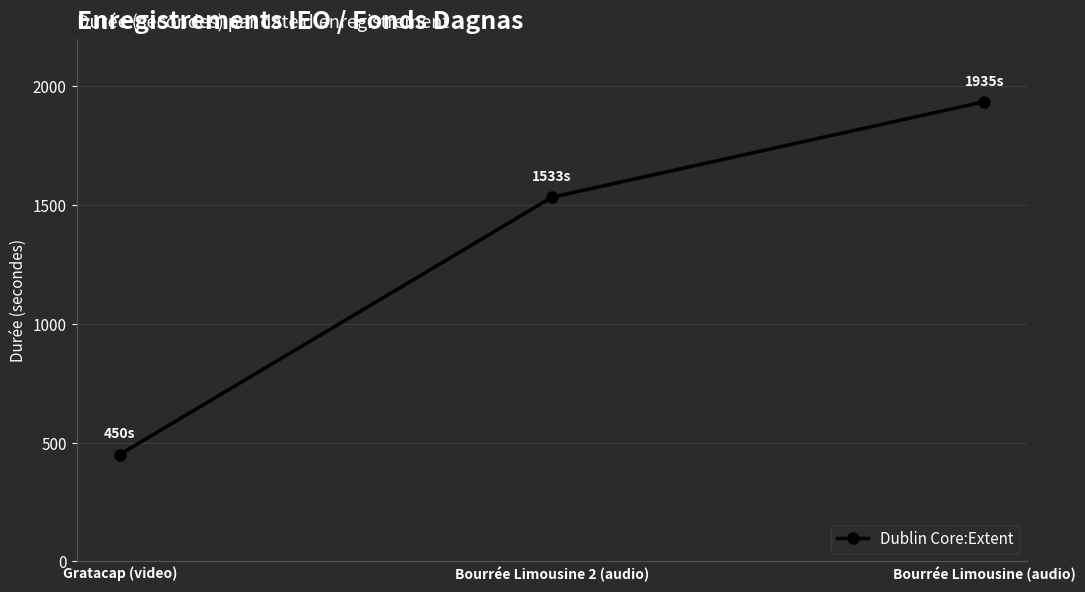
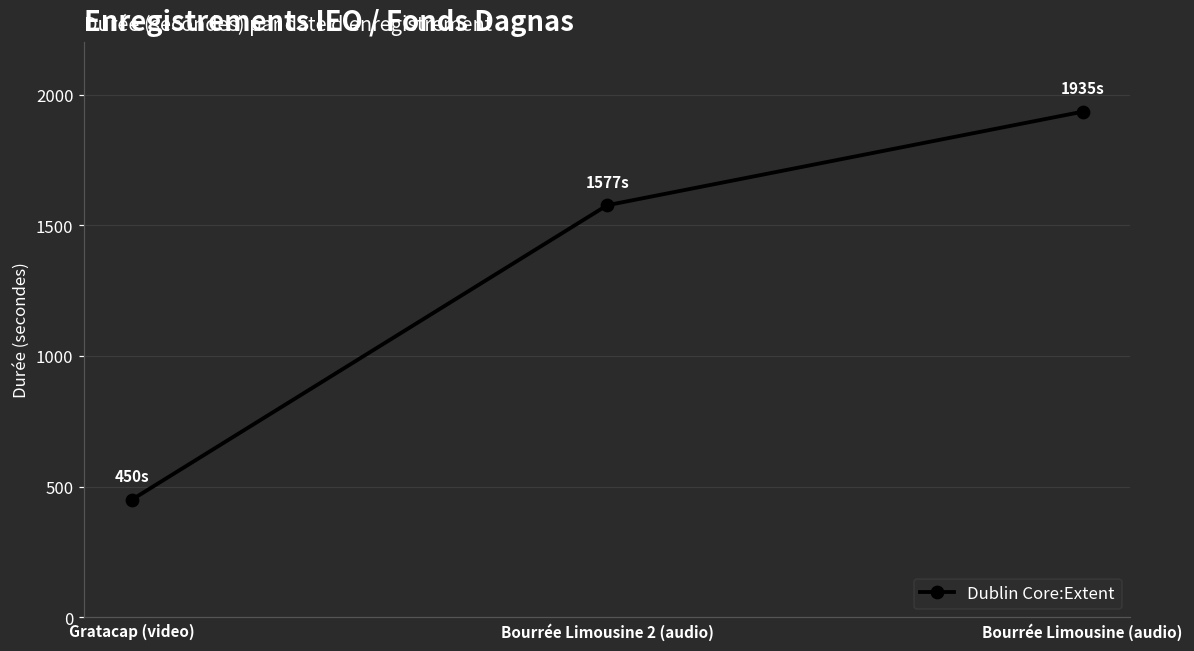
  {
    "Gratacap (video)": "450s",
-   "Bourrée Limousine 2 (audio)": "1533s",
+   "Bourrée Limousine 2 (audio)": "1577s",
    "Bourrée Limousine (audio)": "1935s"
  }
